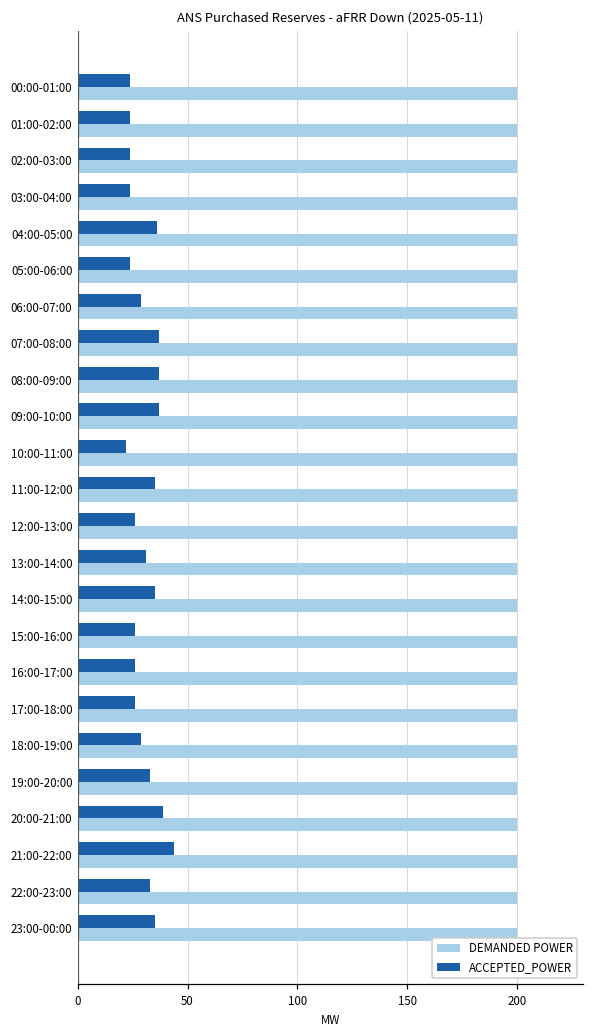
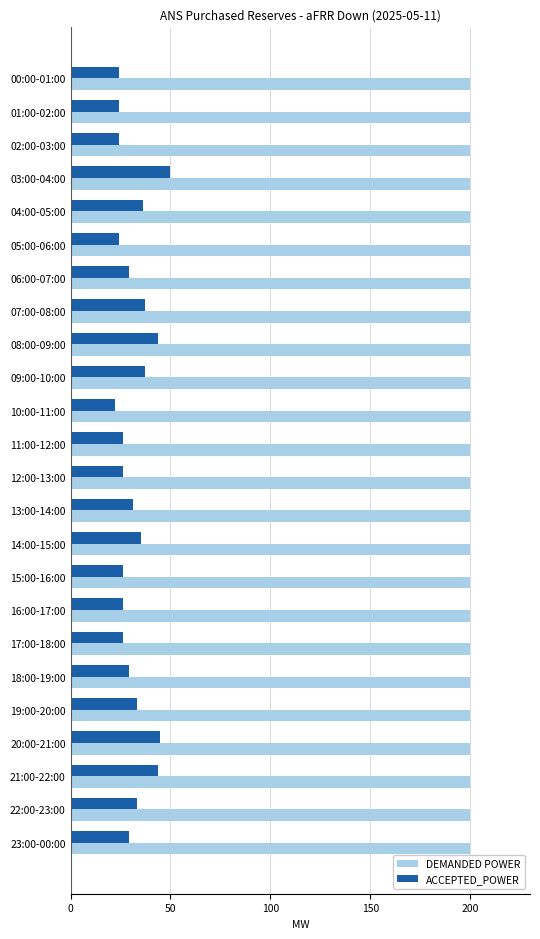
  {
    "DEMANDED POWER": {
      "00:00-01:00": 200,
      "01:00-02:00": 200,
      "02:00-03:00": 200,
      "03:00-04:00": 200,
      "04:00-05:00": 200,
      "05:00-06:00": 200,
      "06:00-07:00": 200,
      "07:00-08:00": 200,
      "08:00-09:00": 200,
      "09:00-10:00": 200,
      "10:00-11:00": 200,
      "11:00-12:00": 200,
      "12:00-13:00": 200,
      "13:00-14:00": 200,
      "14:00-15:00": 200,
      "15:00-16:00": 200,
      "16:00-17:00": 200,
      "17:00-18:00": 200,
      "18:00-19:00": 200,
      "19:00-20:00": 200,
      "20:00-21:00": 200,
      "21:00-22:00": 200,
      "22:00-23:00": 200,
      "23:00-00:00": 200
    },
    "ACCEPTED_POWER": {
      "00:00-01:00": 24,
      "01:00-02:00": 24,
      "02:00-03:00": 24,
-     "03:00-04:00": 24,
+     "03:00-04:00": 50,
      "04:00-05:00": 36,
      "05:00-06:00": 24,
      "06:00-07:00": 29,
      "07:00-08:00": 37,
-     "08:00-09:00": 37,
+     "08:00-09:00": 44,
      "09:00-10:00": 37,
      "10:00-11:00": 22,
-     "11:00-12:00": 35,
+     "11:00-12:00": 26,
      "12:00-13:00": 26,
      "13:00-14:00": 31,
      "14:00-15:00": 35,
      "15:00-16:00": 26,
      "16:00-17:00": 26,
      "17:00-18:00": 26,
      "18:00-19:00": 29,
      "19:00-20:00": 33,
-     "20:00-21:00": 39,
+     "20:00-21:00": 45,
      "21:00-22:00": 44,
      "22:00-23:00": 33,
-     "23:00-00:00": 35
+     "23:00-00:00": 29
    }
  }
